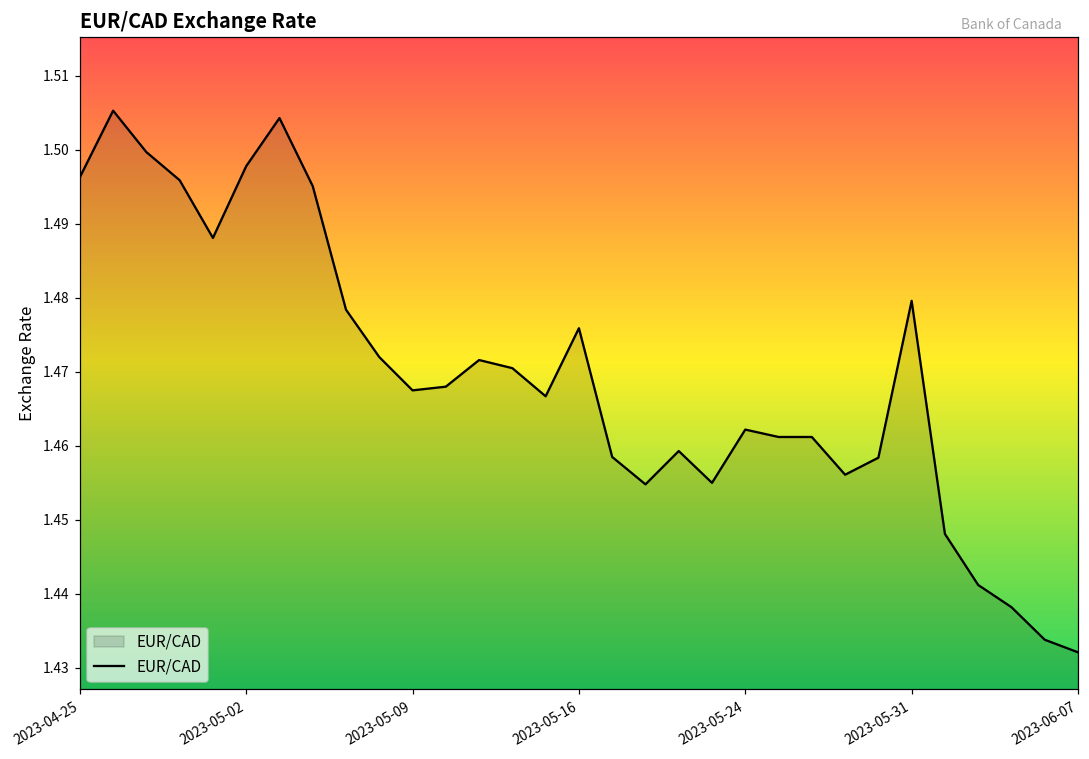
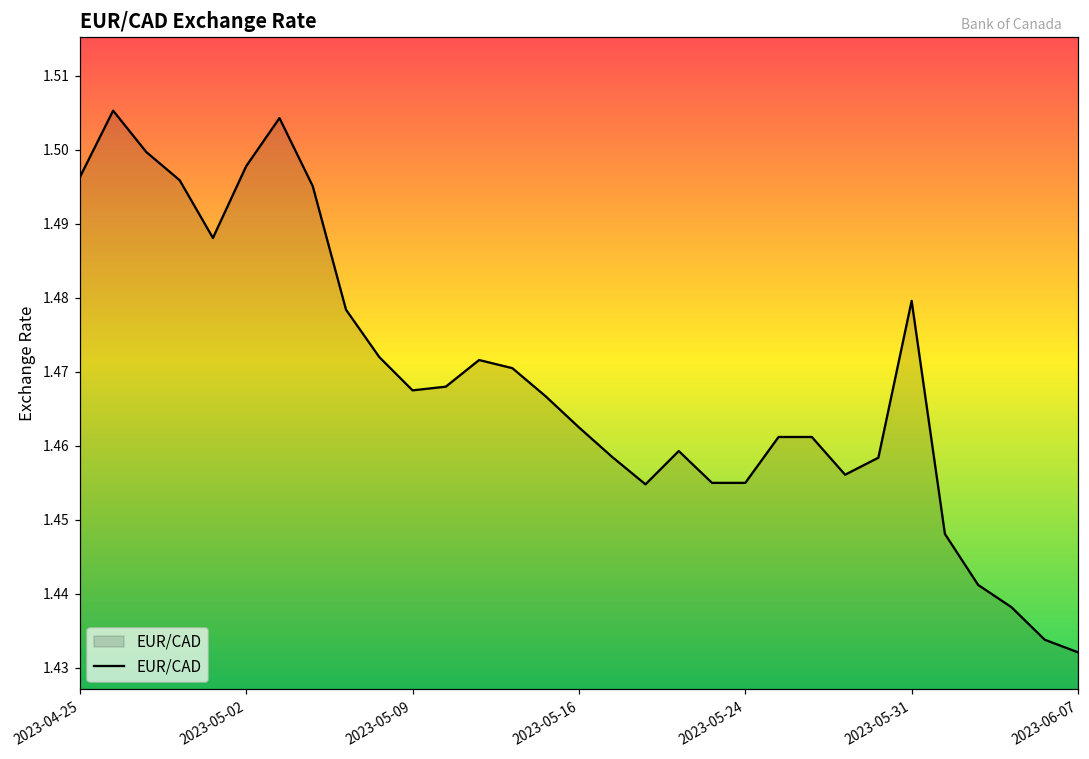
  {
    "2023-04-25": 1.496,
    "2023-05-02": 1.498,
    "2023-05-09": 1.468,
-   "2023-05-16": 1.476,
-   "2023-05-24": 1.462,
+   "2023-05-16": 1.463,
+   "2023-05-24": 1.455,
    "2023-05-31": 1.480,
    "2023-06-07": 1.432
  }
